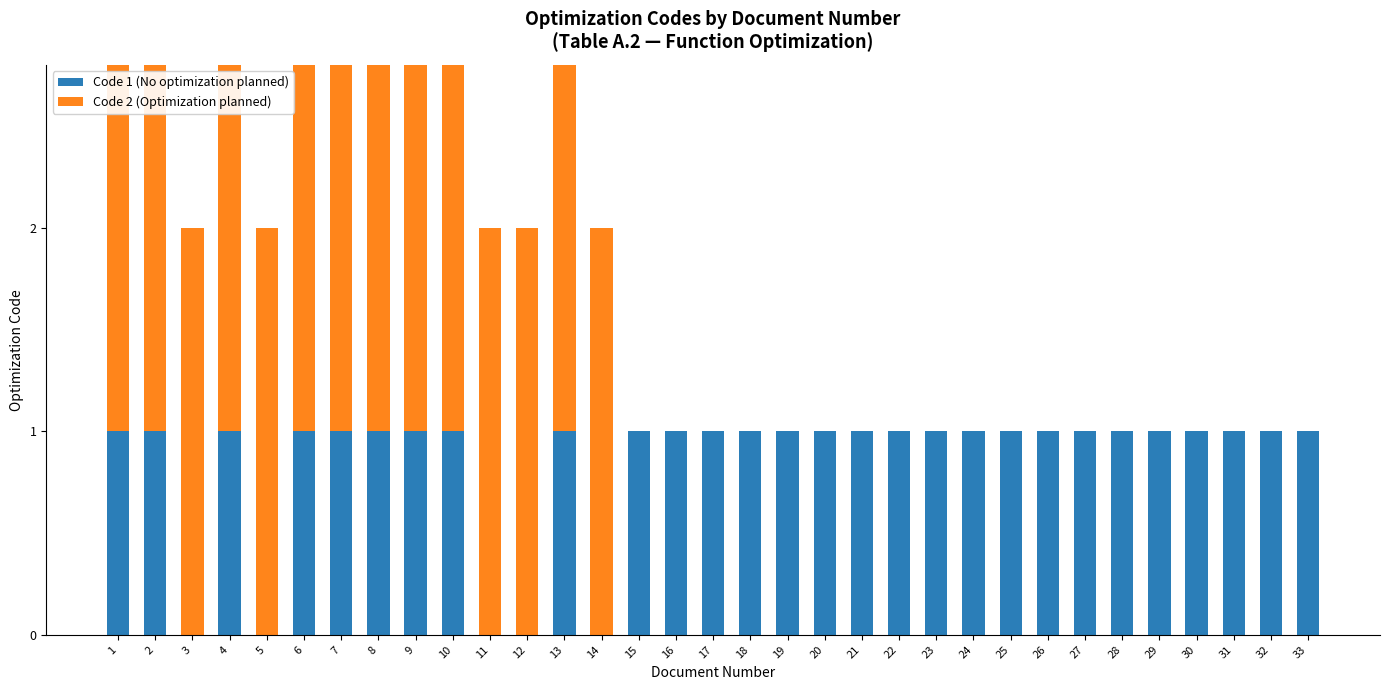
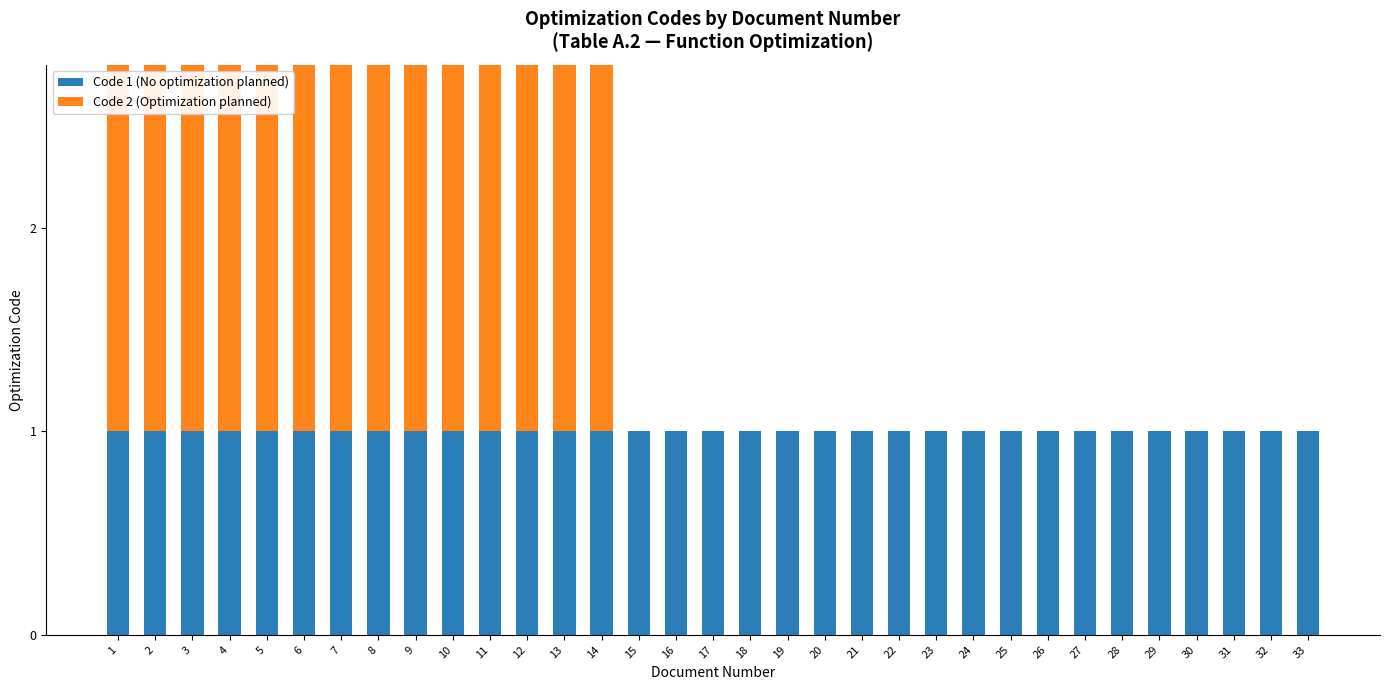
  {
    "Code 1 (No optimization planned)": {
      "1": 1,
      "2": 1,
-     "3": 0,
+     "3": 1,
      "4": 1,
-     "5": 0,
+     "5": 1,
      "6": 1,
      "7": 1,
      "8": 1,
      "9": 1,
      "10": 1,
-     "11": 0,
-     "12": 0,
+     "11": 1,
+     "12": 1,
      "13": 1,
-     "14": 0,
+     "14": 1,
      "15": 1,
      "16": 1,
      "17": 1,
      "18": 1,
      "19": 1,
      "20": 1,
      "21": 1,
      "22": 1,
      "23": 1,
      "24": 1,
      "25": 1,
      "26": 1,
      "27": 1,
      "28": 1,
      "29": 1,
      "30": 1,
      "31": 1,
      "32": 1,
      "33": 1
    },
    "Code 2 (Optimization planned)": {
      "15": 0,
      "16": 0,
      "17": 0,
      "18": 0,
      "19": 0,
      "20": 0,
      "21": 0,
      "22": 0,
      "23": 0,
      "24": 0,
      "25": 0,
      "26": 0,
      "27": 0,
      "28": 0,
      "29": 0,
      "30": 0,
      "31": 0,
      "32": 0,
      "33": 0
    }
  }
